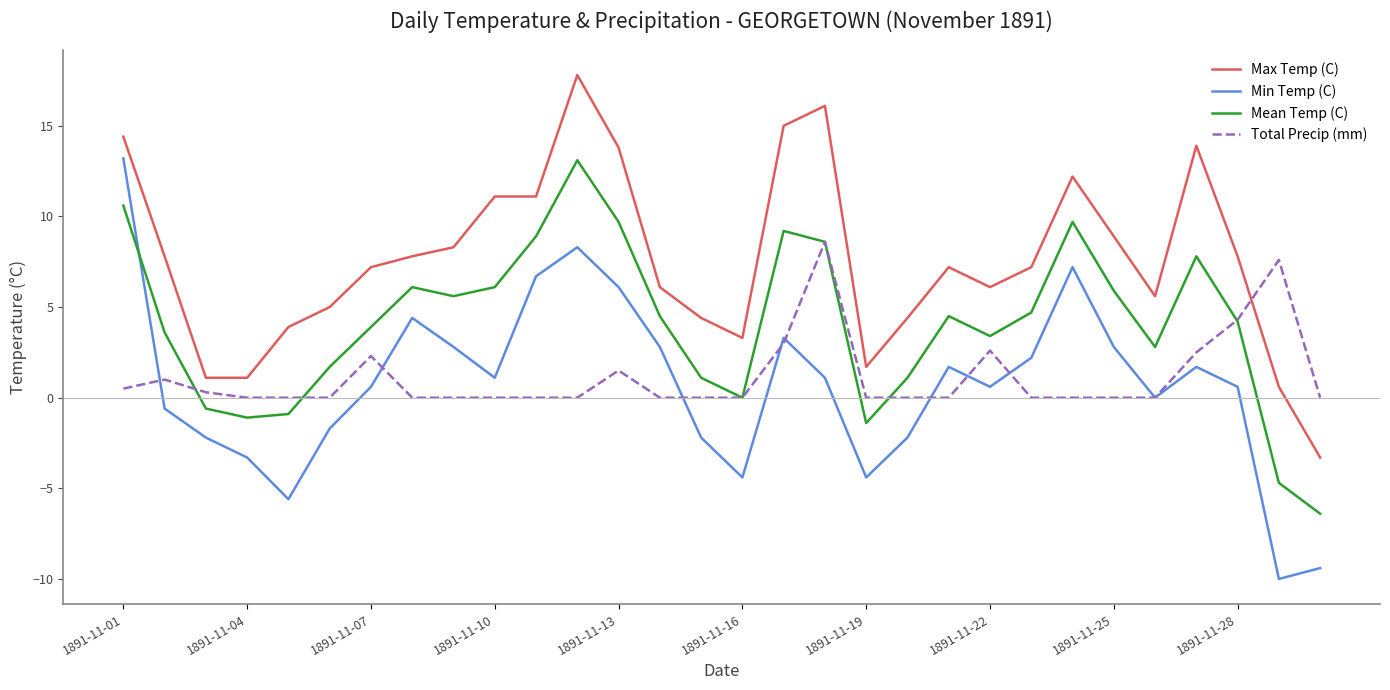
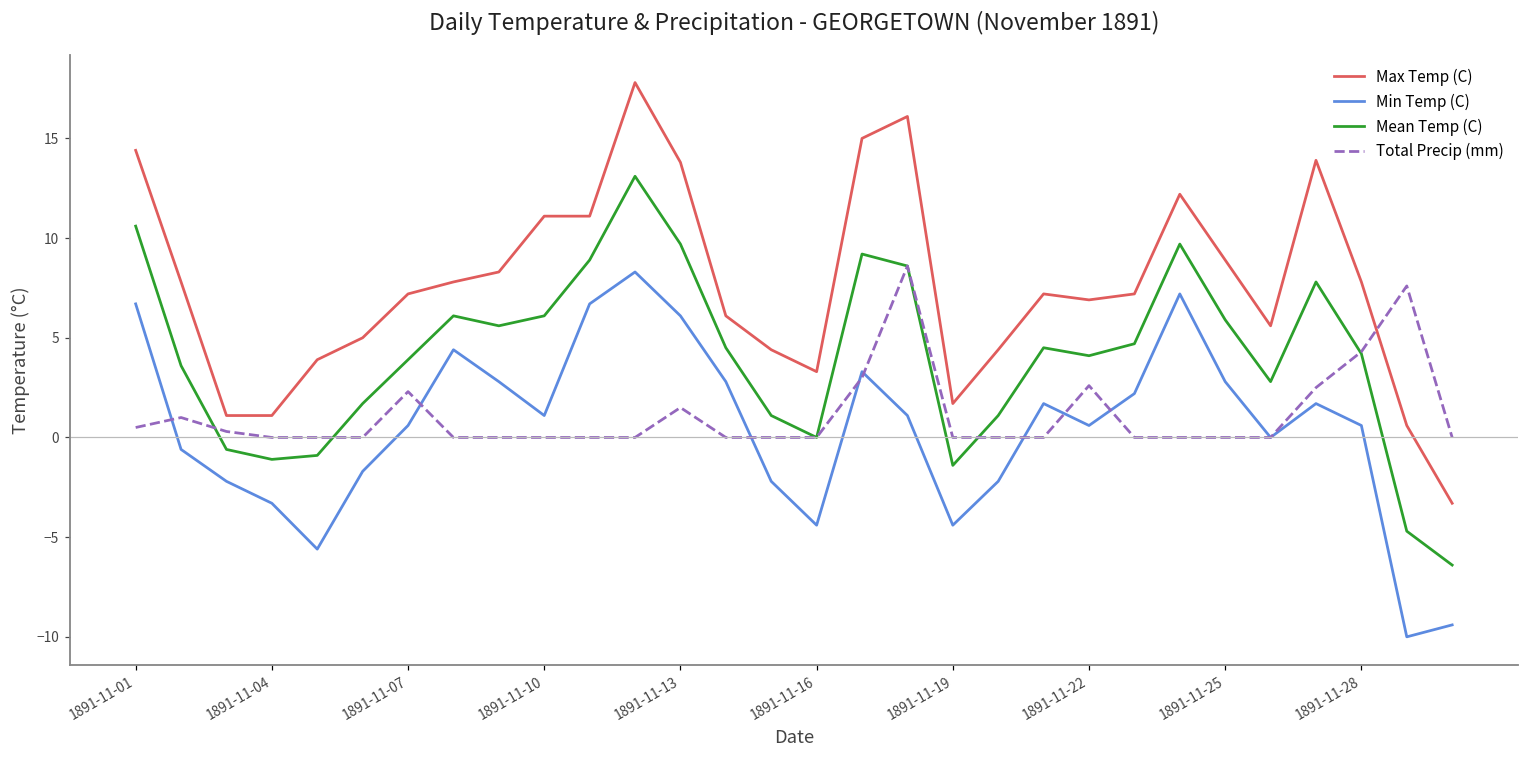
  {
    "Max Temp (C)": {
      "1891-11-01": 14.4,
      "1891-11-04": 1.1,
      "1891-11-07": 7.2,
      "1891-11-10": 11.1,
      "1891-11-13": 13.8,
      "1891-11-16": 3.3,
      "1891-11-19": 1.7,
-     "1891-11-22": 6.1,
+     "1891-11-22": 6.9,
      "1891-11-25": 8.9,
      "1891-11-28": 7.8
    },
    "Min Temp (C)": {
-     "1891-11-01": 13.2,
+     "1891-11-01": 6.7,
      "1891-11-04": -3.3,
      "1891-11-07": 0.6,
      "1891-11-10": 1.1,
      "1891-11-13": 6.1,
      "1891-11-16": -4.4,
      "1891-11-19": -4.4,
      "1891-11-22": 0.6,
      "1891-11-25": 2.8,
      "1891-11-28": 0.6
    },
    "Mean Temp (C)": {
      "1891-11-01": 10.6,
      "1891-11-04": -1.1,
      "1891-11-07": 3.9,
      "1891-11-10": 6.1,
      "1891-11-13": 9.7,
      "1891-11-19": -1.4,
-     "1891-11-22": 3.4,
+     "1891-11-22": 4.1,
      "1891-11-25": 5.9
    },
    "Total Precip (mm)": {
      "1891-11-01": 0.5,
      "1891-11-04": 0.0,
      "1891-11-07": 2.3,
      "1891-11-10": 0.0,
      "1891-11-13": 1.5,
      "1891-11-19": 0.0,
      "1891-11-22": 2.6,
      "1891-11-25": 0.0
    }
  }
